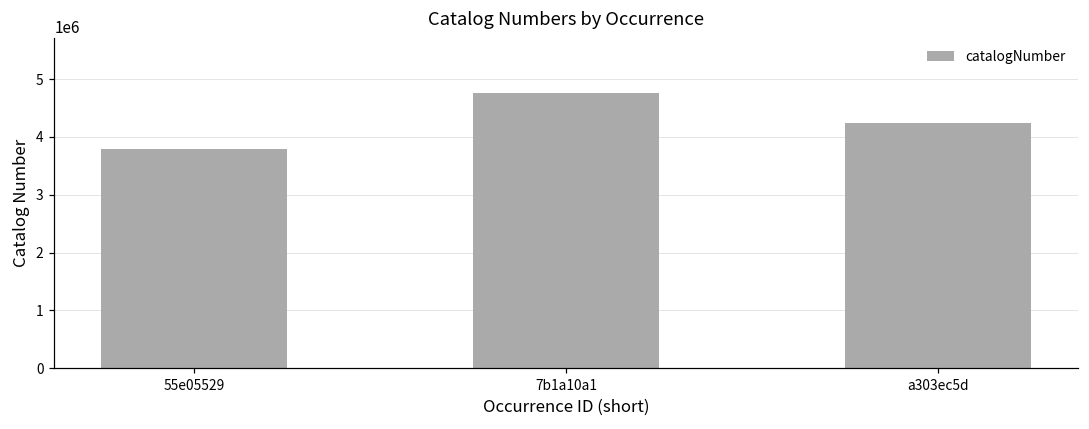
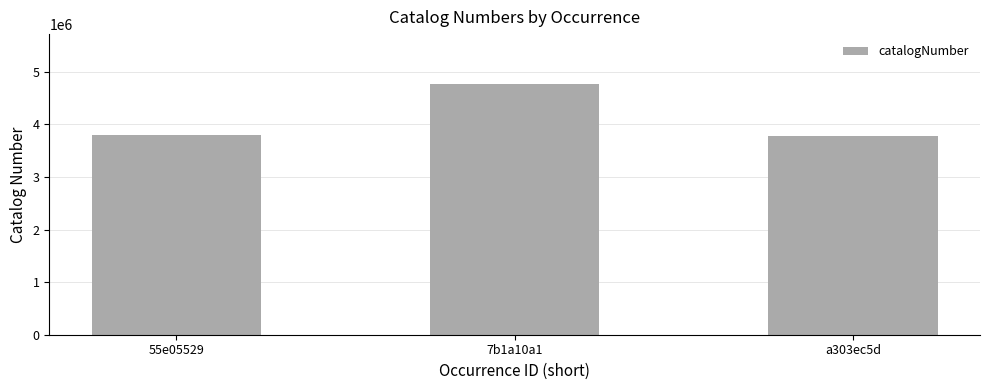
  {
    "55e05529": 3800000,
    "7b1a10a1": 4800000,
-   "a303ec5d": 4200000
+   "a303ec5d": 3800000
  }
